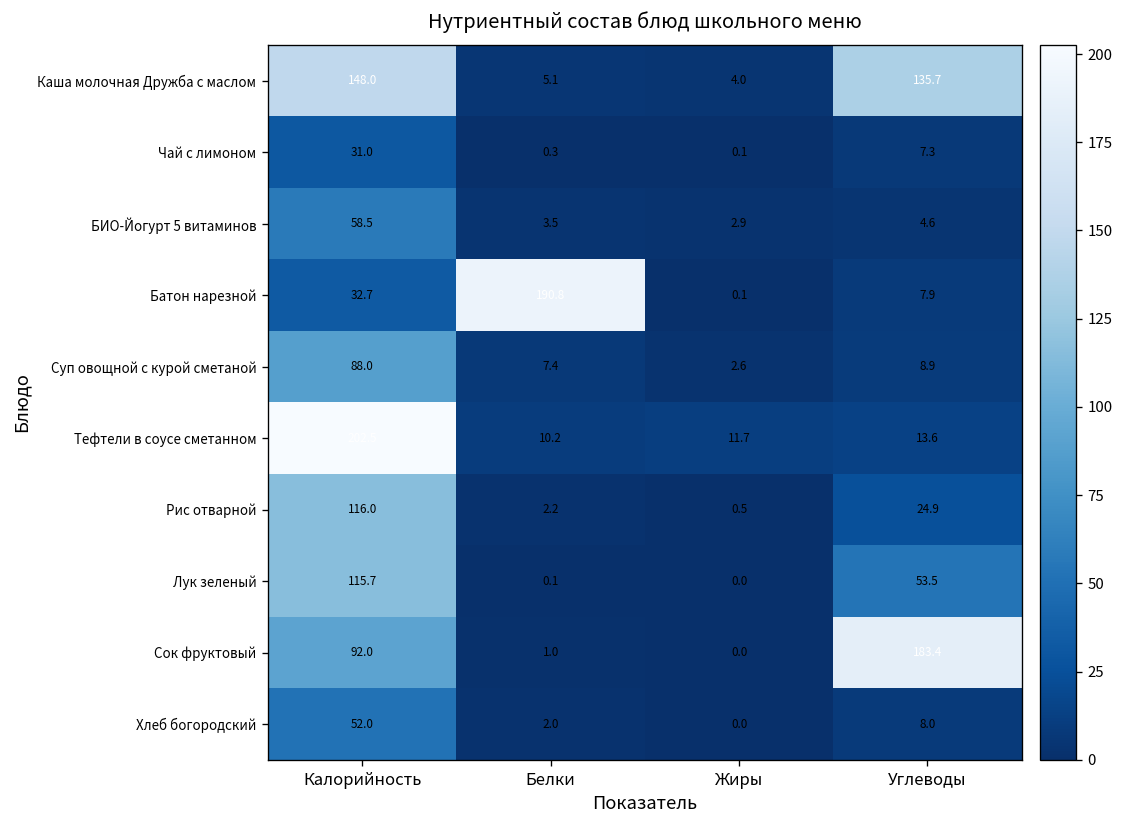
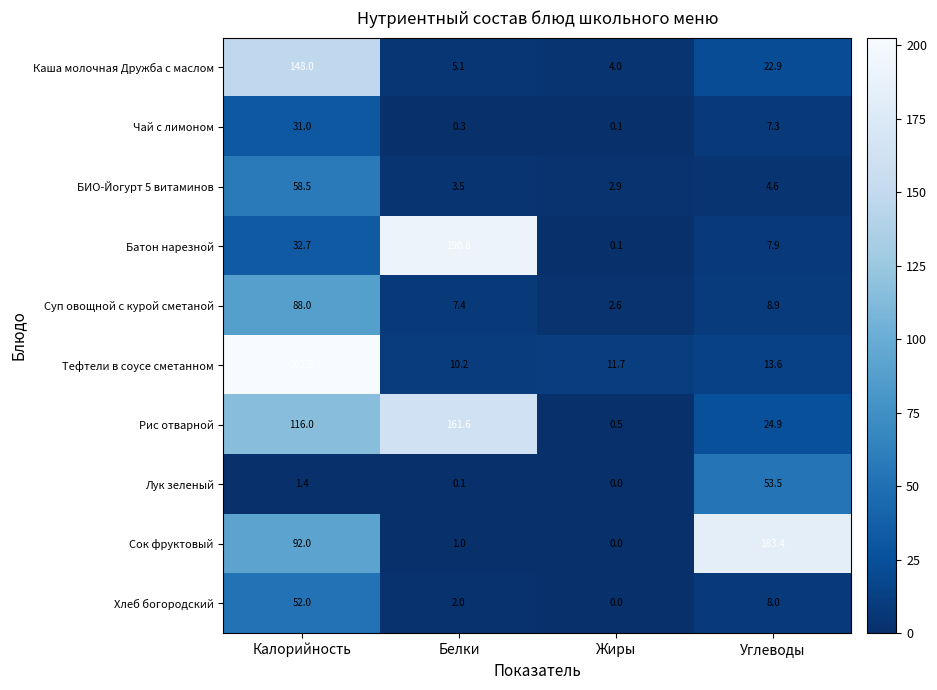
  {
    "Каша молочная Дружба с маслом": {
      "Калорийность": 148.0,
      "Белки": 5.1,
      "Жиры": 4.0,
-     "Углеводы": 135.7
+     "Углеводы": 22.9
    },
    "Чай с лимоном": {
      "Калорийность": 31.0,
      "Белки": 0.3,
      "Жиры": 0.1,
      "Углеводы": 7.3
    },
    "БИО-Йогурт 5 витаминов": {
      "Калорийность": 58.5,
      "Белки": 3.5,
      "Жиры": 2.9,
      "Углеводы": 4.6
    },
    "Батон нарезной": {
      "Калорийность": 32.7,
      "Жиры": 0.1,
      "Углеводы": 7.9
    },
    "Суп овощной с курой сметаной": {
      "Калорийность": 88.0,
      "Белки": 7.4,
      "Жиры": 2.6,
      "Углеводы": 8.9
    },
    "Тефтели в соусе сметанном": {
      "Белки": 10.2,
      "Жиры": 11.7,
      "Углеводы": 13.6
    },
    "Рис отварной": {
      "Калорийность": 116.0,
-     "Белки": 2.2,
+     "Белки": 161.6,
      "Жиры": 0.5,
      "Углеводы": 24.9
    },
    "Лук зеленый": {
-     "Калорийность": 115.7,
+     "Калорийность": 1.4,
      "Белки": 0.1,
      "Жиры": 0.0,
      "Углеводы": 53.5
    },
    "Сок фруктовый": {
      "Калорийность": 92.0,
      "Белки": 1.0,
      "Жиры": 0.0
    },
    "Хлеб богородский": {
      "Калорийность": 52.0,
      "Белки": 2.0,
      "Жиры": 0.0,
      "Углеводы": 8.0
    }
  }
